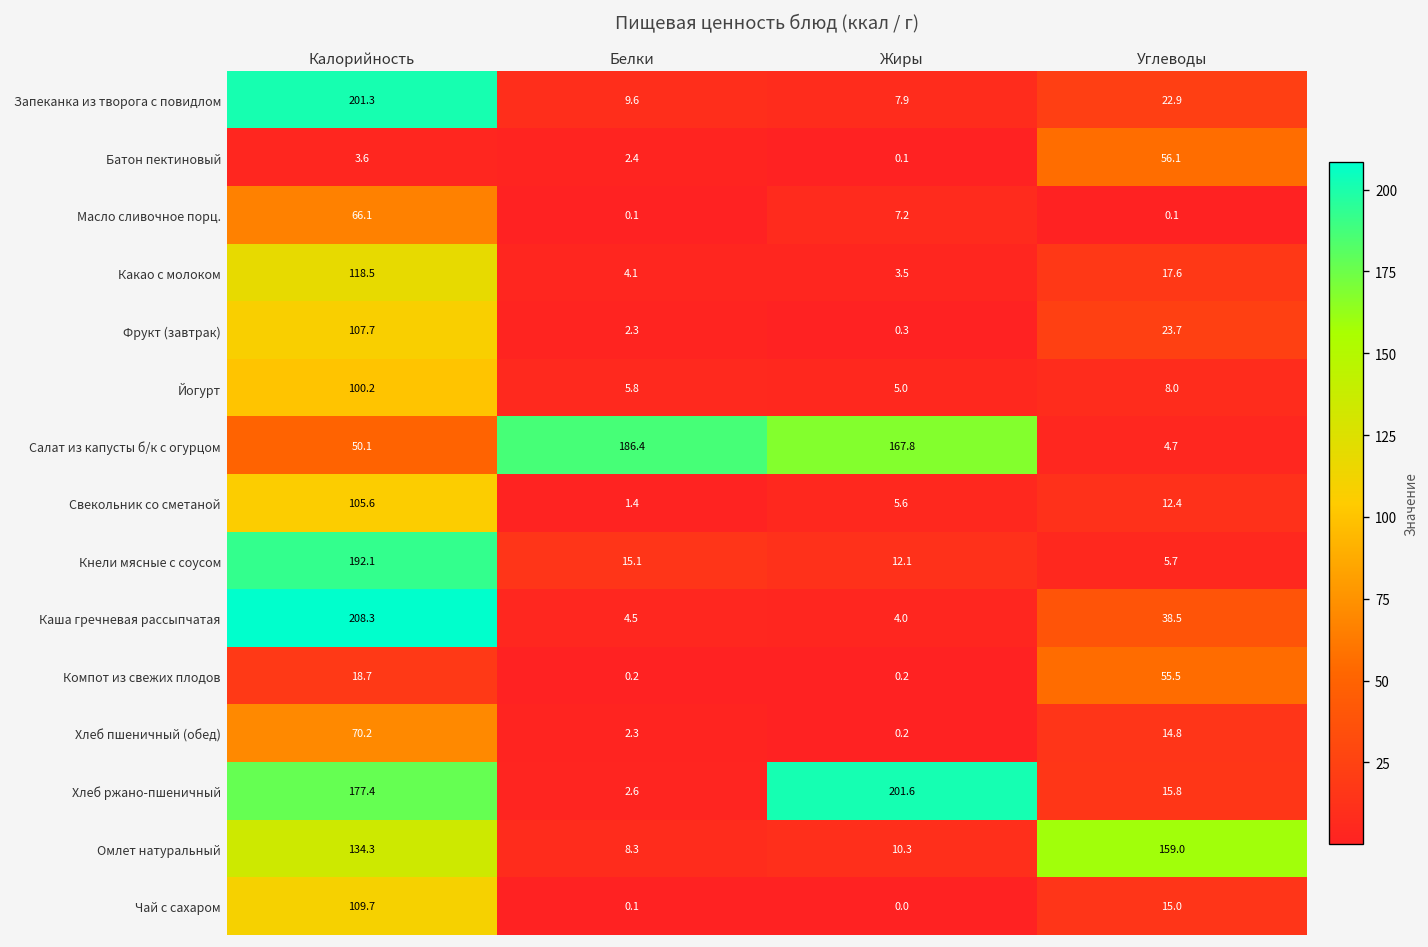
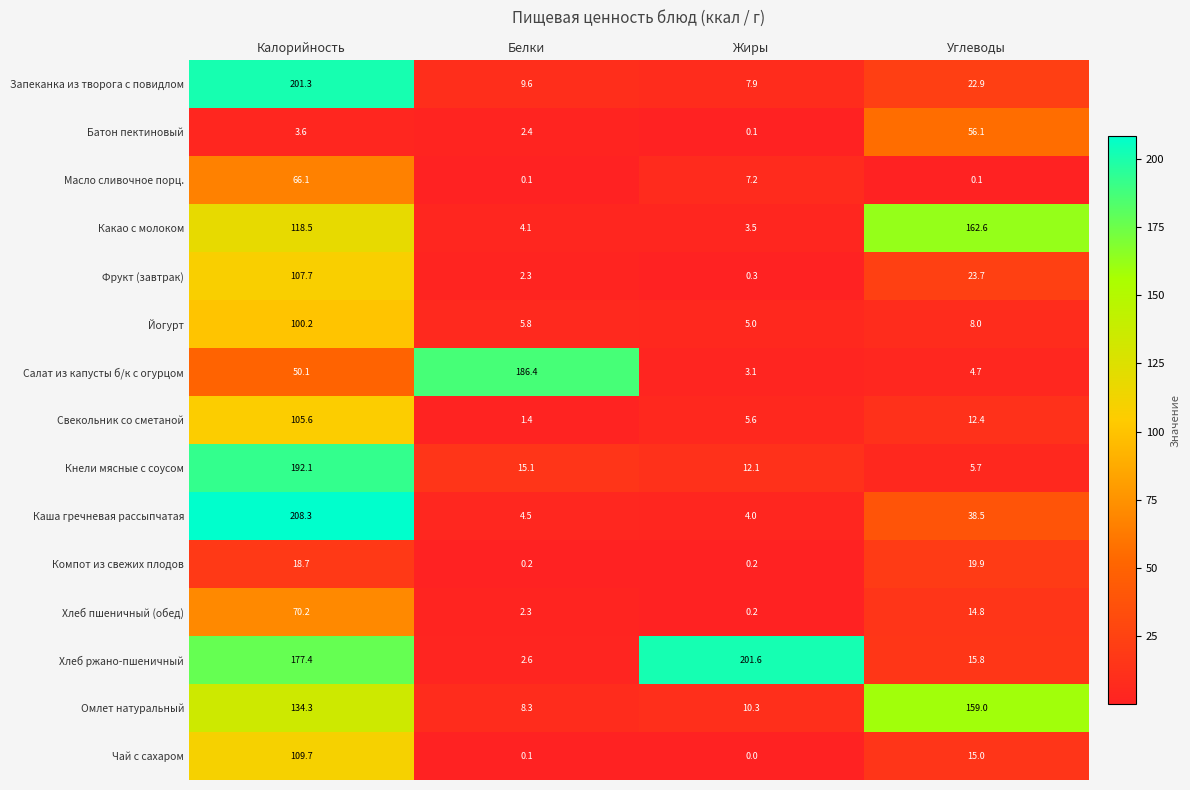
  {
    "Запеканка из творога с повидлом": {
      "Калорийность": 201.3,
      "Белки": 9.6,
      "Жиры": 7.9,
      "Углеводы": 22.9
    },
    "Батон пектиновый": {
      "Калорийность": 3.6,
      "Белки": 2.4,
      "Жиры": 0.1,
      "Углеводы": 56.1
    },
    "Масло сливочное порц.": {
      "Калорийность": 66.1,
      "Белки": 0.1,
      "Жиры": 7.2,
      "Углеводы": 0.1
    },
    "Какао с молоком": {
      "Калорийность": 118.5,
      "Белки": 4.1,
      "Жиры": 3.5,
-     "Углеводы": 17.6
+     "Углеводы": 162.6
    },
    "Фрукт (завтрак)": {
      "Калорийность": 107.7,
      "Белки": 2.3,
      "Жиры": 0.3,
      "Углеводы": 23.7
    },
    "Йогурт": {
      "Калорийность": 100.2,
      "Белки": 5.8,
      "Жиры": 5.0,
      "Углеводы": 8.0
    },
    "Салат из капусты б/к с огурцом": {
      "Калорийность": 50.1,
      "Белки": 186.4,
-     "Жиры": 167.8,
+     "Жиры": 3.1,
      "Углеводы": 4.7
    },
    "Свекольник со сметаной": {
      "Калорийность": 105.6,
      "Белки": 1.4,
      "Жиры": 5.6,
      "Углеводы": 12.4
    },
    "Кнели мясные с соусом": {
      "Калорийность": 192.1,
      "Белки": 15.1,
      "Жиры": 12.1,
      "Углеводы": 5.7
    },
    "Каша гречневая рассыпчатая": {
      "Калорийность": 208.3,
      "Белки": 4.5,
      "Жиры": 4.0,
      "Углеводы": 38.5
    },
    "Компот из свежих плодов": {
      "Калорийность": 18.7,
      "Белки": 0.2,
      "Жиры": 0.2,
-     "Углеводы": 55.5
+     "Углеводы": 19.9
    },
    "Хлеб пшеничный (обед)": {
      "Калорийность": 70.2,
      "Белки": 2.3,
      "Жиры": 0.2,
      "Углеводы": 14.8
    },
    "Хлеб ржано-пшеничный": {
      "Калорийность": 177.4,
      "Белки": 2.6,
      "Жиры": 201.6,
      "Углеводы": 15.8
    },
    "Омлет натуральный": {
      "Калорийность": 134.3,
      "Белки": 8.3,
      "Жиры": 10.3,
      "Углеводы": 159.0
    },
    "Чай с сахаром": {
      "Калорийность": 109.7,
      "Белки": 0.1,
      "Жиры": 0.0,
      "Углеводы": 15.0
    }
  }
